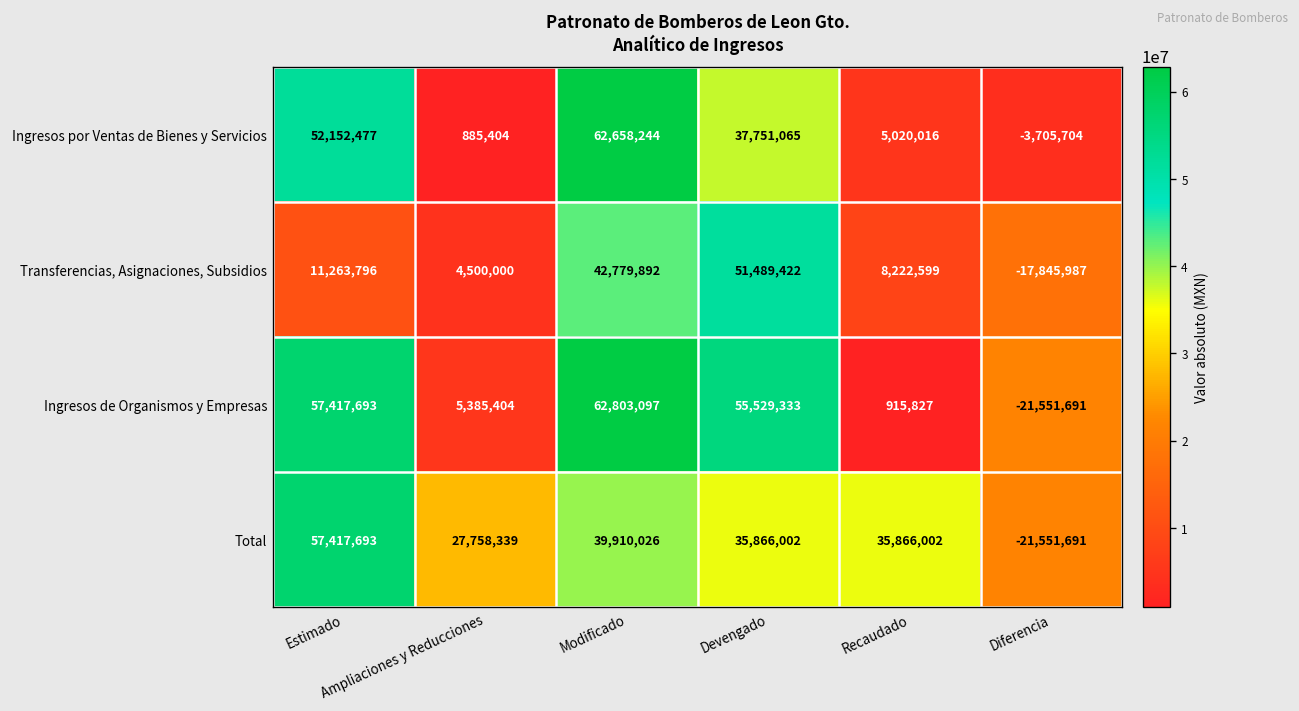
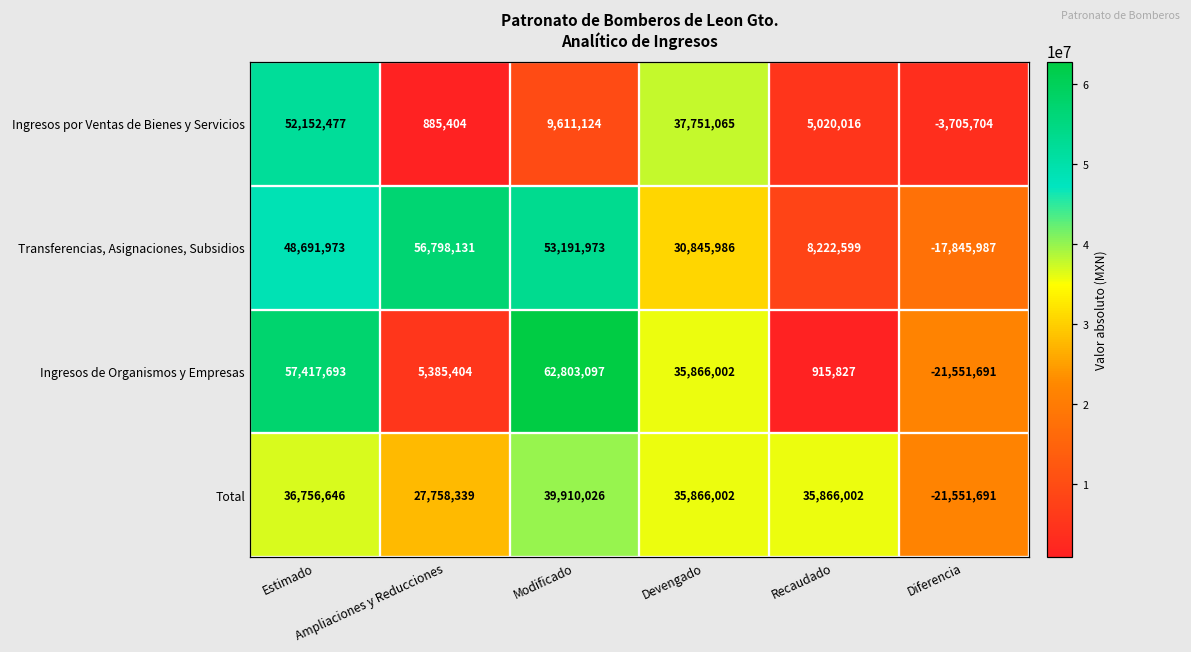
  {
    "Ingresos por Ventas de Bienes y Servicios": {
      "Estimado": "52,152,477",
      "Ampliaciones y Reducciones": "885,404",
-     "Modificado": "62,658,244",
+     "Modificado": "9,611,124",
      "Devengado": "37,751,065",
      "Recaudado": "5,020,016",
      "Diferencia": "-3,705,704"
    },
    "Transferencias, Asignaciones, Subsidios": {
-     "Estimado": "11,263,796",
-     "Ampliaciones y Reducciones": "4,500,000",
-     "Modificado": "42,779,892",
-     "Devengado": "51,489,422",
+     "Estimado": "48,691,973",
+     "Ampliaciones y Reducciones": "56,798,131",
+     "Modificado": "53,191,973",
+     "Devengado": "30,845,986",
      "Recaudado": "8,222,599",
      "Diferencia": "-17,845,987"
    },
    "Ingresos de Organismos y Empresas": {
      "Estimado": "57,417,693",
      "Ampliaciones y Reducciones": "5,385,404",
      "Modificado": "62,803,097",
-     "Devengado": "55,529,333",
+     "Devengado": "35,866,002",
      "Recaudado": "915,827",
      "Diferencia": "-21,551,691"
    },
    "Total": {
-     "Estimado": "57,417,693",
+     "Estimado": "36,756,646",
      "Ampliaciones y Reducciones": "27,758,339",
      "Modificado": "39,910,026",
      "Devengado": "35,866,002",
      "Recaudado": "35,866,002",
      "Diferencia": "-21,551,691"
    }
  }
